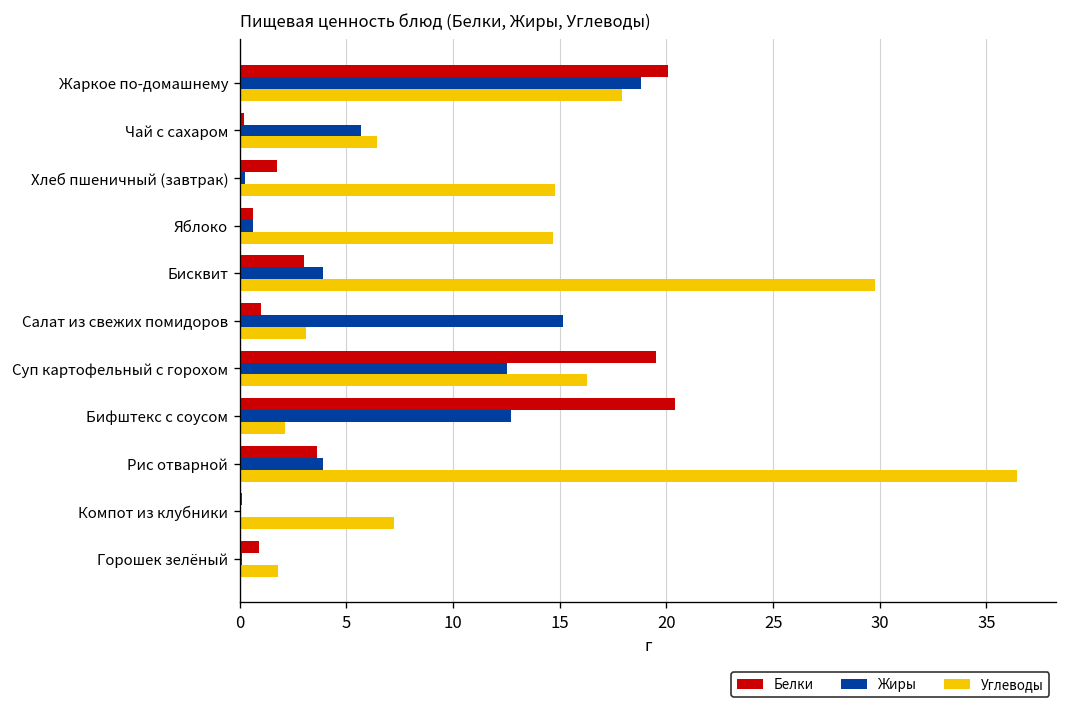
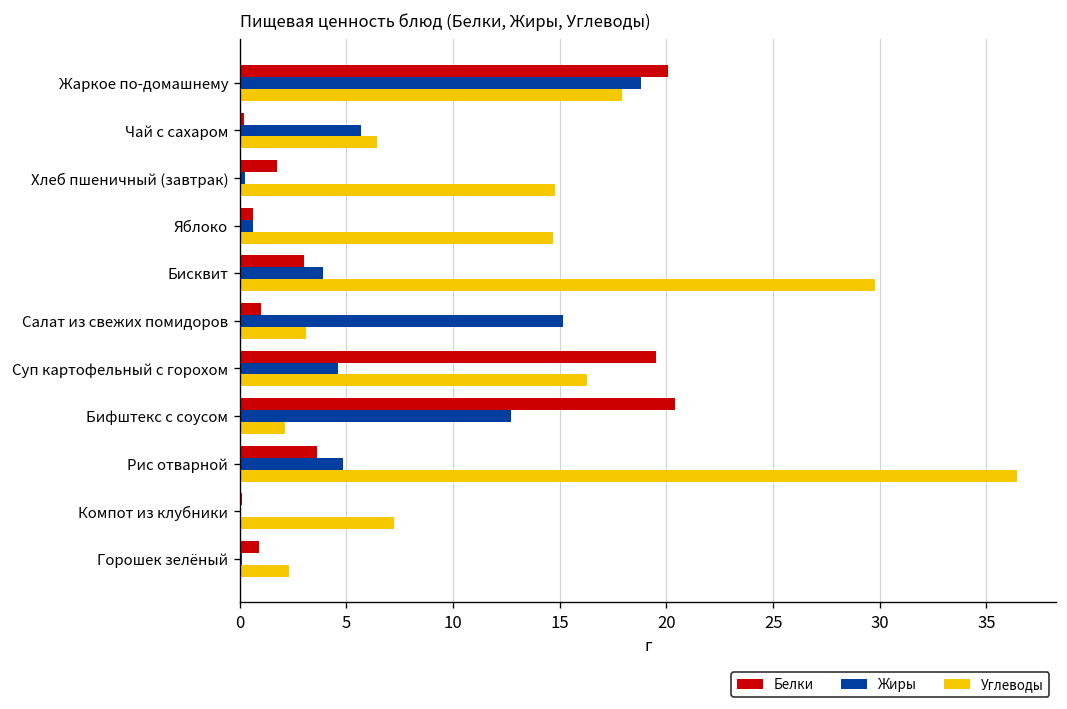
  {
    "Белки": {
      "Жаркое по-домашнему": 20.1,
      "Чай с сахаром": 0.2,
      "Хлеб пшеничный (завтрак)": 1.7,
      "Яблоко": 0.6,
      "Бисквит": 3.0,
      "Салат из свежих помидоров": 1.0,
      "Суп картофельный с горохом": 19.5,
      "Бифштекс с соусом": 20.4,
      "Рис отварной": 3.6,
      "Горошек зелёный": 0.9
    },
    "Жиры": {
      "Жаркое по-домашнему": 18.8,
      "Чай с сахаром": 5.7,
      "Хлеб пшеничный (завтрак)": 0.2,
      "Яблоко": 0.6,
      "Бисквит": 3.9,
      "Салат из свежих помидоров": 15.1,
-     "Суп картофельный с горохом": 12.5,
+     "Суп картофельный с горохом": 4.6,
      "Бифштекс с соусом": 12.7,
-     "Рис отварной": 3.9,
+     "Рис отварной": 4.8,
      "Компот из клубники": 0.0
    },
    "Углеводы": {
      "Жаркое по-домашнему": 17.9,
      "Чай с сахаром": 6.4,
      "Хлеб пшеничный (завтрак)": 14.8,
      "Яблоко": 14.7,
      "Бисквит": 29.8,
      "Салат из свежих помидоров": 3.1,
      "Суп картофельный с горохом": 16.3,
      "Бифштекс с соусом": 2.1,
      "Рис отварной": 36.4,
      "Компот из клубники": 7.2,
-     "Горошек зелёный": 1.8
+     "Горошек зелёный": 2.3
    }
  }
